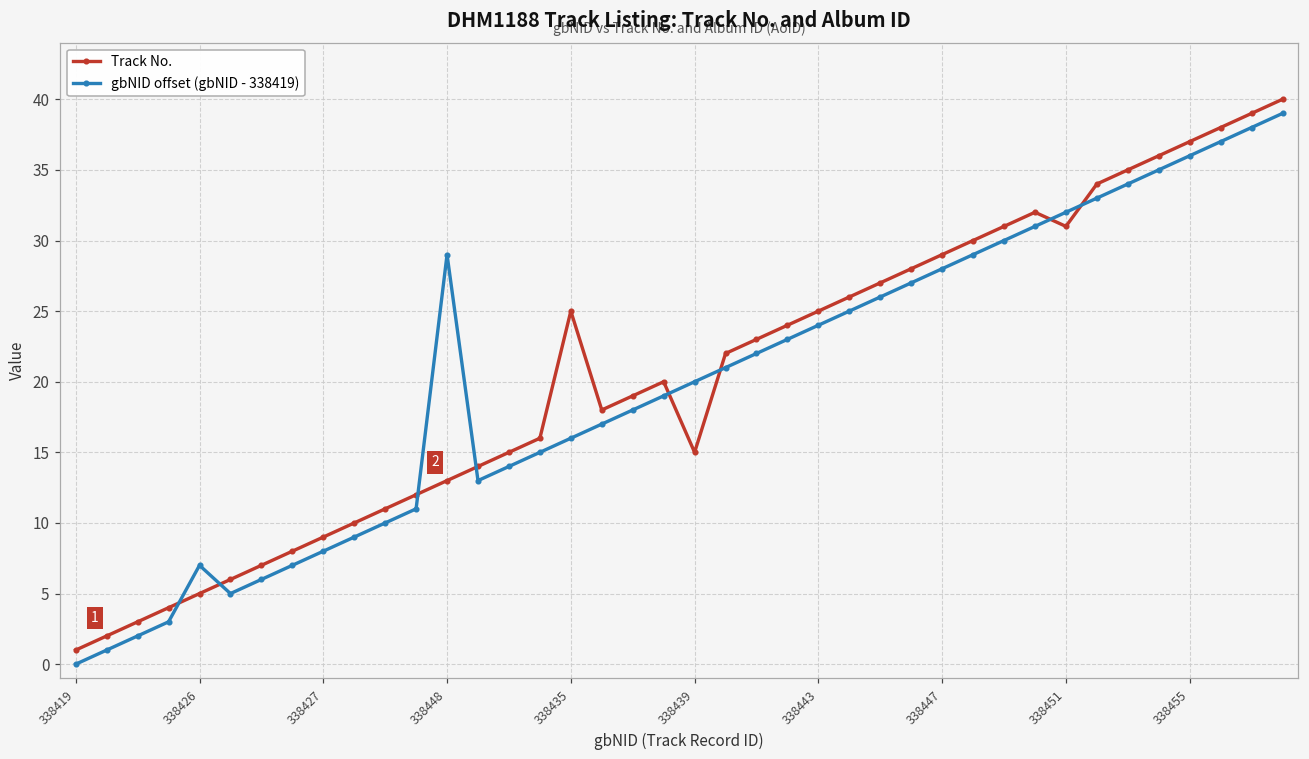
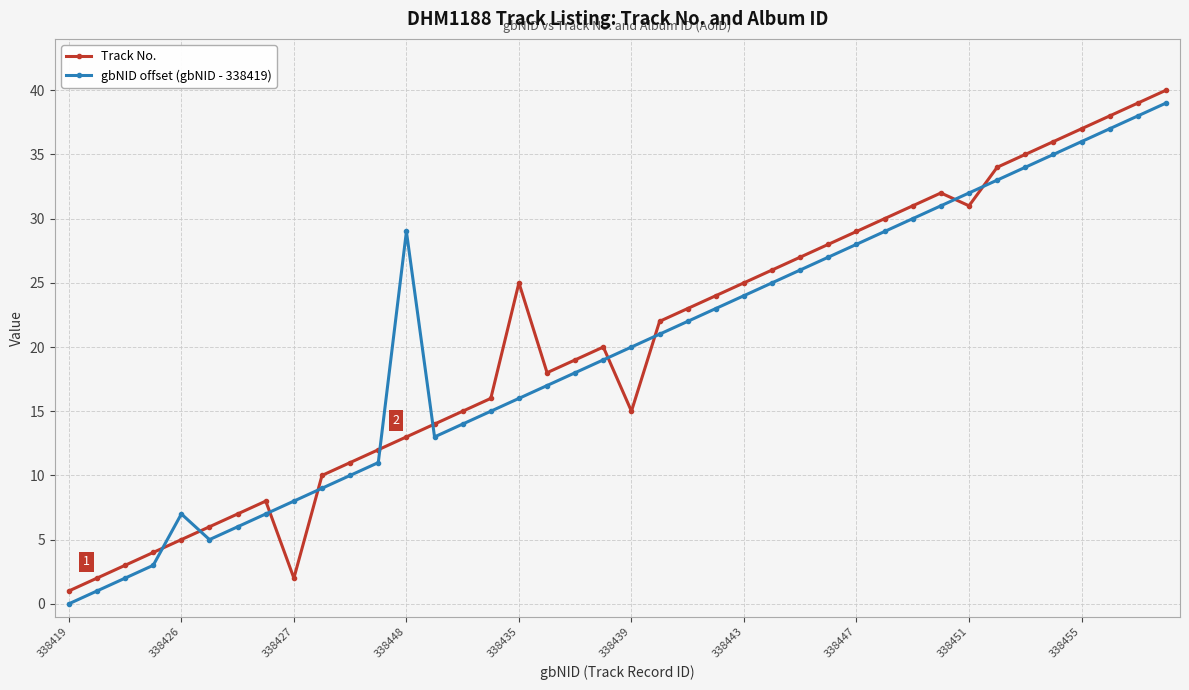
  {
    "Track No.": {
      "338426": 5,
-     "338427": 9,
+     "338427": 2,
      "338435": 25,
      "338439": 15,
      "338443": 25,
      "338447": 29,
      "338451": 31,
      "338455": 37
    },
    "gbNID offset (gbNID - 338419)": {
      "338419": 0,
      "338426": 7,
      "338427": 8,
      "338448": 29,
      "338435": 16,
      "338439": 20,
      "338443": 24,
      "338447": 28,
      "338451": 32,
      "338455": 36
    }
  }
